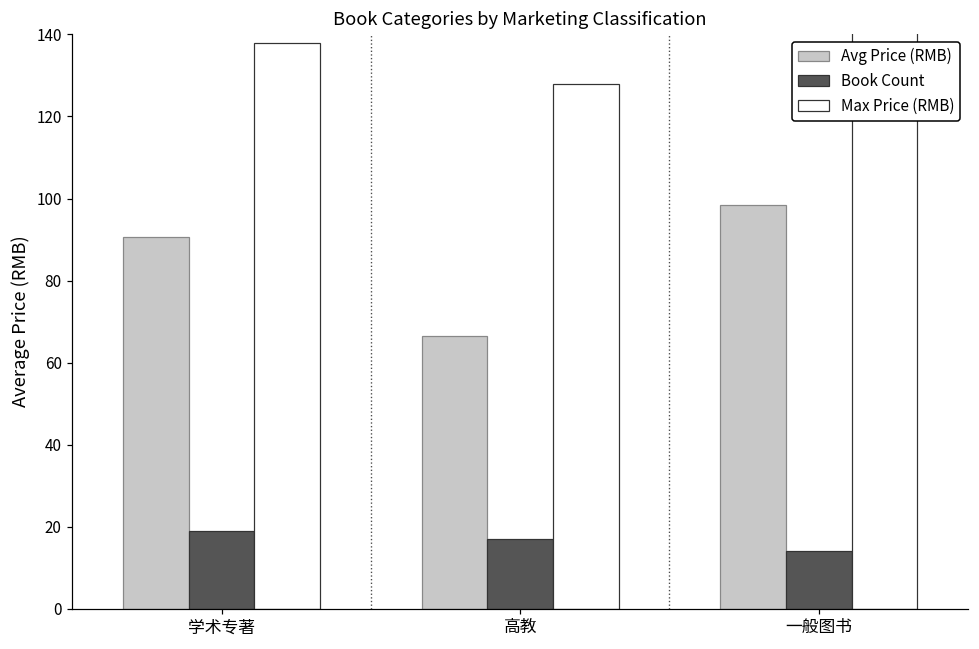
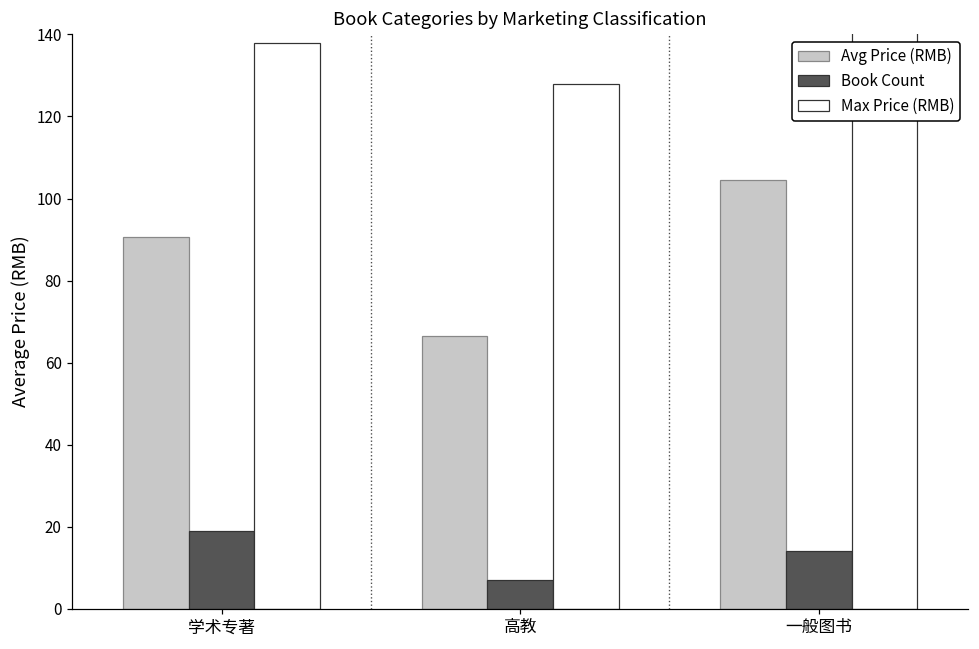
  {
    "Avg Price (RMB)": {
      "学术专著": 91,
      "高教": 67,
-     "一般图书": 98
+     "一般图书": 104
    },
    "Book Count": {
      "学术专著": 19,
-     "高教": 17,
+     "高教": 7,
      "一般图书": 14
    },
    "Max Price (RMB)": {
      "学术专著": 138,
      "高教": 128
    }
  }
